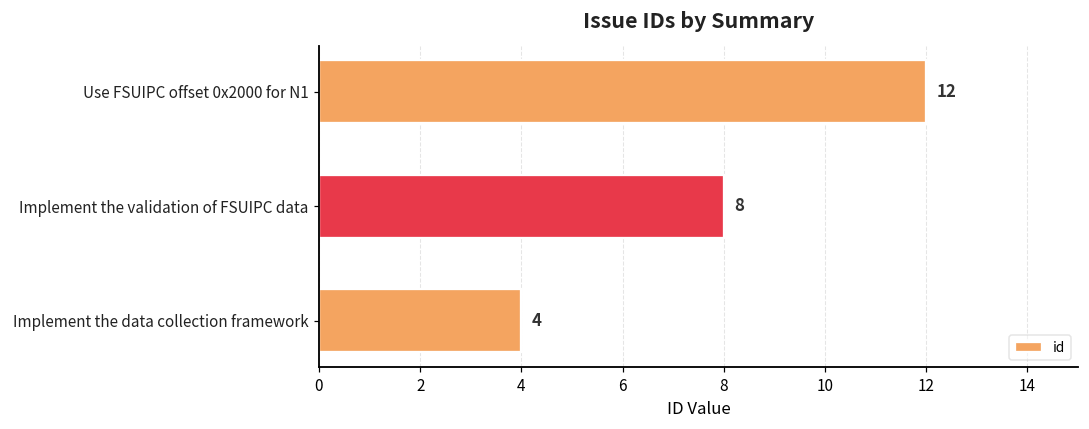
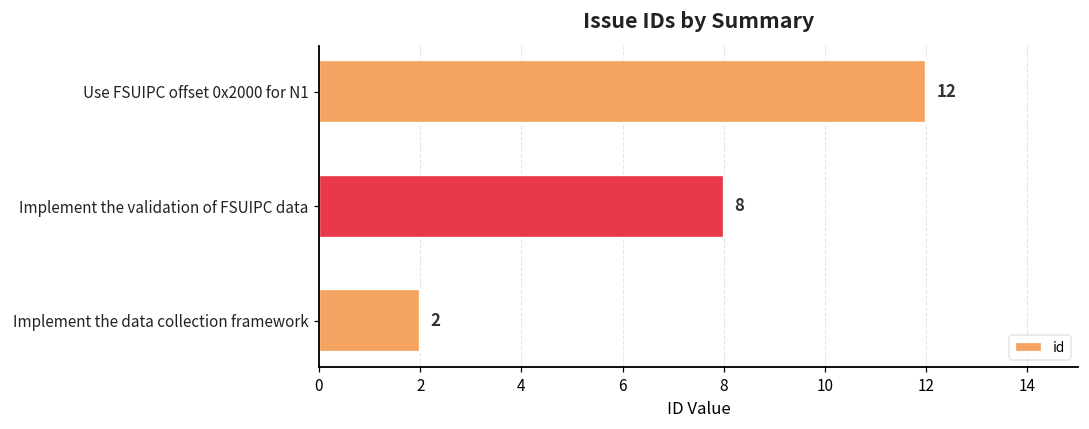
  {
    "Use FSUIPC offset 0x2000 for N1": 12,
    "Implement the validation of FSUIPC data": 8,
-   "Implement the data collection framework": 4
+   "Implement the data collection framework": 2
  }
